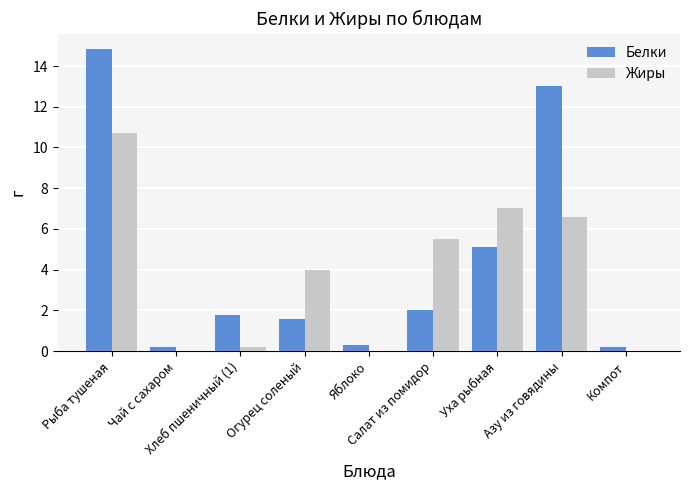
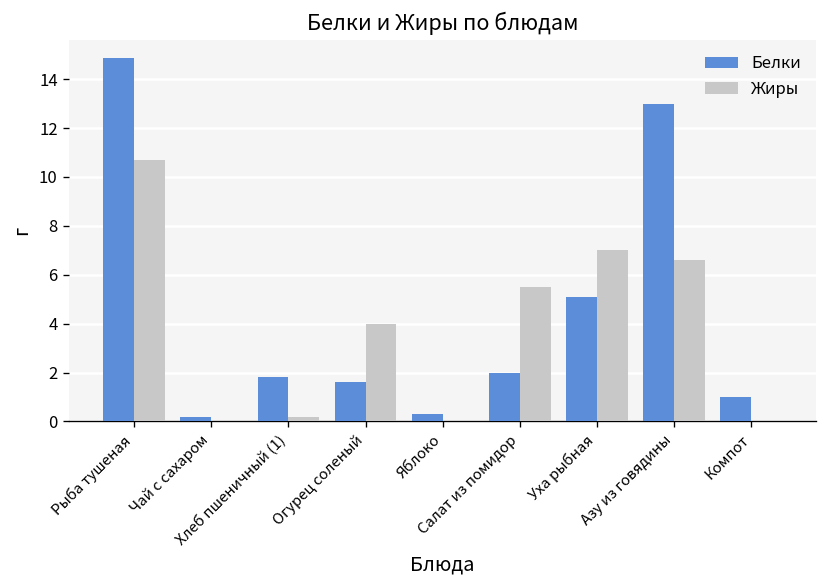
  {
    "Белки": {
      "Рыба тушеная": 14.9,
      "Чай с сахаром": 0.2,
      "Хлеб пшеничный (1)": 1.8,
      "Огурец соленый": 1.6,
      "Яблоко": 0.3,
      "Салат из помидор": 2.0,
      "Уха рыбная": 5.1,
      "Азу из говядины": 13.0,
-     "Компот": 0.2
+     "Компот": 1.0
    },
    "Жиры": {
      "Рыба тушеная": 10.7,
      "Чай с сахаром": 0.0,
      "Хлеб пшеничный (1)": 0.2,
      "Огурец соленый": 4.0,
      "Яблоко": 0.0,
      "Салат из помидор": 5.5,
      "Уха рыбная": 7.0,
      "Азу из говядины": 6.6,
      "Компот": 0.0
    }
  }
